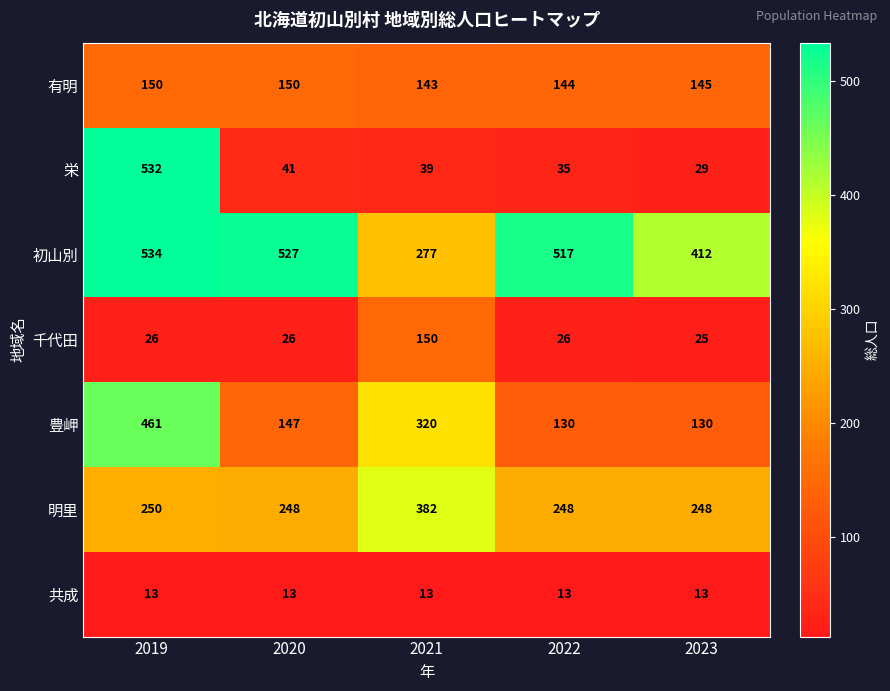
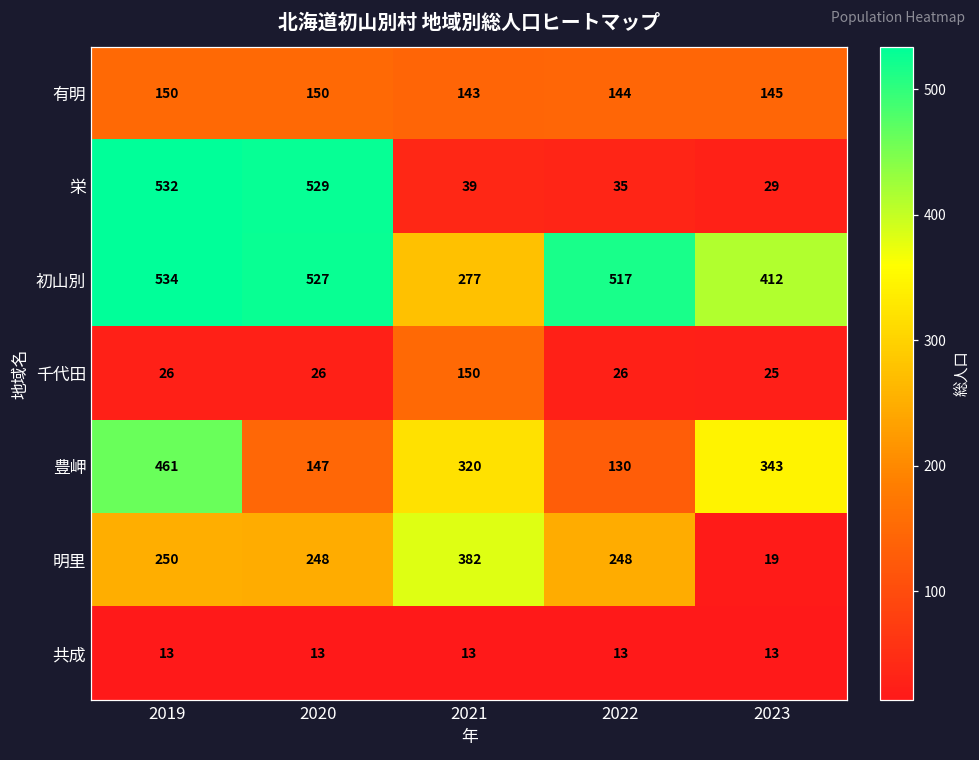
  {
    "有明": {
      "2019": 150,
      "2020": 150,
      "2021": 143,
      "2022": 144,
      "2023": 145
    },
    "栄": {
      "2019": 532,
-     "2020": 41,
+     "2020": 529,
      "2021": 39,
      "2022": 35,
      "2023": 29
    },
    "初山別": {
      "2019": 534,
      "2020": 527,
      "2021": 277,
      "2022": 517,
      "2023": 412
    },
    "千代田": {
      "2019": 26,
      "2020": 26,
      "2021": 150,
      "2022": 26,
      "2023": 25
    },
    "豊岬": {
      "2019": 461,
      "2020": 147,
      "2021": 320,
      "2022": 130,
-     "2023": 130
+     "2023": 343
    },
    "明里": {
      "2019": 250,
      "2020": 248,
      "2021": 382,
      "2022": 248,
-     "2023": 248
+     "2023": 19
    },
    "共成": {
      "2019": 13,
      "2020": 13,
      "2021": 13,
      "2022": 13,
      "2023": 13
    }
  }
